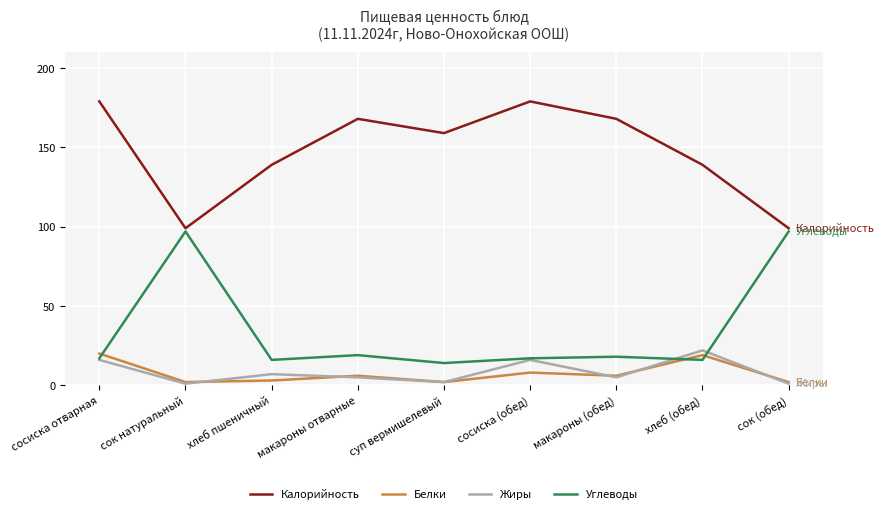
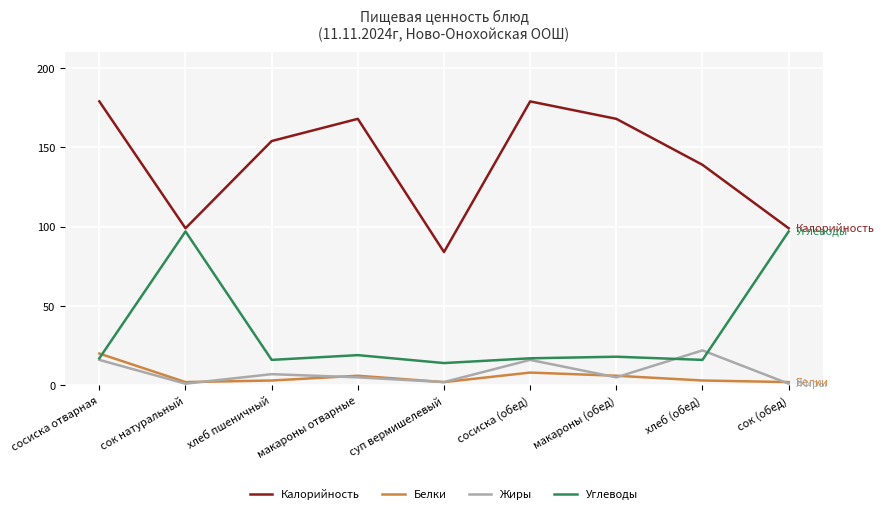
  {
    "Калорийность": {
      "сосиска отварная": 179,
      "сок натуральный": 99,
-     "хлеб пшеничный": 139,
+     "хлеб пшеничный": 154,
      "макароны отварные": 168,
-     "суп вермишелевый": 159,
+     "суп вермишелевый": 84,
      "сосиска (обед)": 179,
      "макароны (обед)": 168,
      "хлеб (обед)": 139,
      "сок (обед)": 99
    },
    "Белки": {
      "сосиска отварная": 20,
      "хлеб пшеничный": 3,
      "сосиска (обед)": 8,
-     "хлеб (обед)": 19
+     "хлеб (обед)": 3
    },
    "Жиры": {
      "хлеб пшеничный": 7,
      "хлеб (обед)": 22
    },
    "Углеводы": {
      "сок натуральный": 97,
      "хлеб пшеничный": 16,
      "макароны отварные": 19,
      "суп вермишелевый": 14,
      "макароны (обед)": 18,
      "хлеб (обед)": 16,
      "сок (обед)": 97
    }
  }
